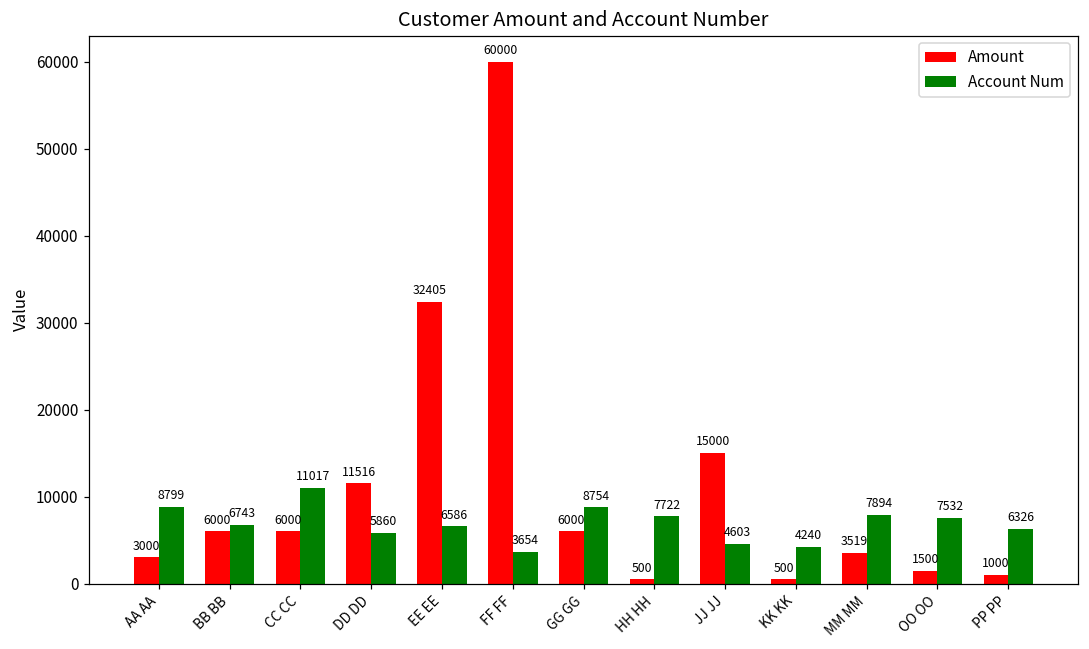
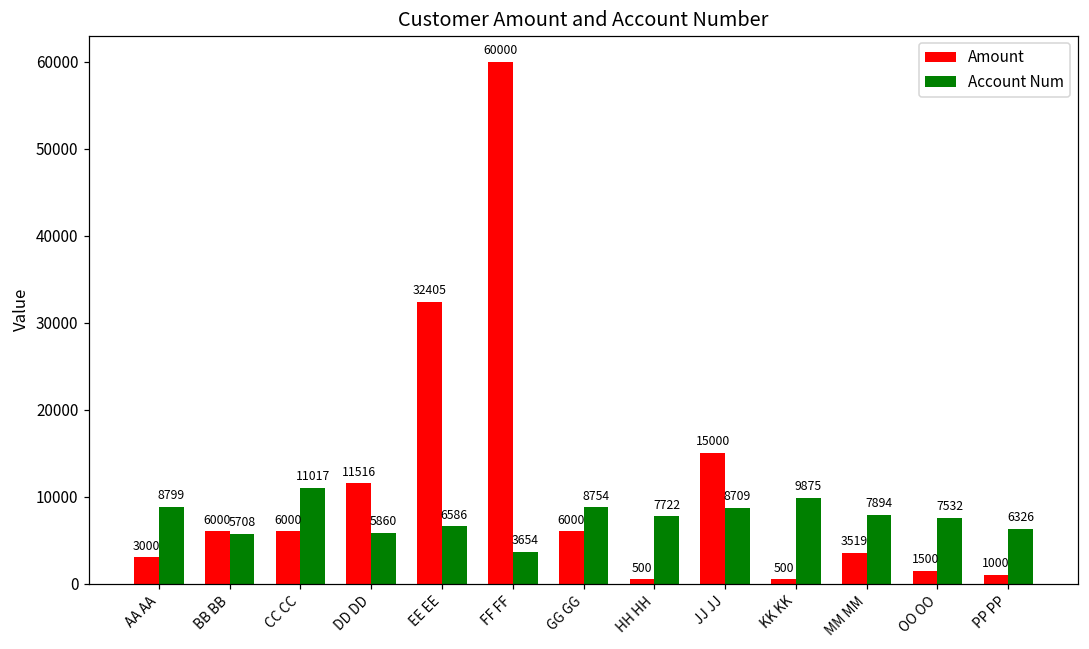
  {
    "Amount": {
      "AA AA": 3000,
      "BB BB": 6000,
      "CC CC": 6000,
      "DD DD": 11516,
      "EE EE": 32405,
      "FF FF": 60000,
      "GG GG": 6000,
      "HH HH": 500,
      "JJ JJ": 15000,
      "KK KK": 500,
      "MM MM": 3519,
      "OO OO": 1500,
      "PP PP": 1000
    },
    "Account Num": {
      "AA AA": 8799,
-     "BB BB": 6743,
+     "BB BB": 5708,
      "CC CC": 11017,
      "DD DD": 5860,
      "EE EE": 6586,
      "FF FF": 3654,
      "GG GG": 8754,
      "HH HH": 7722,
-     "JJ JJ": 4603,
-     "KK KK": 4240,
+     "JJ JJ": 8709,
+     "KK KK": 9875,
      "MM MM": 7894,
      "OO OO": 7532,
      "PP PP": 6326
    }
  }
